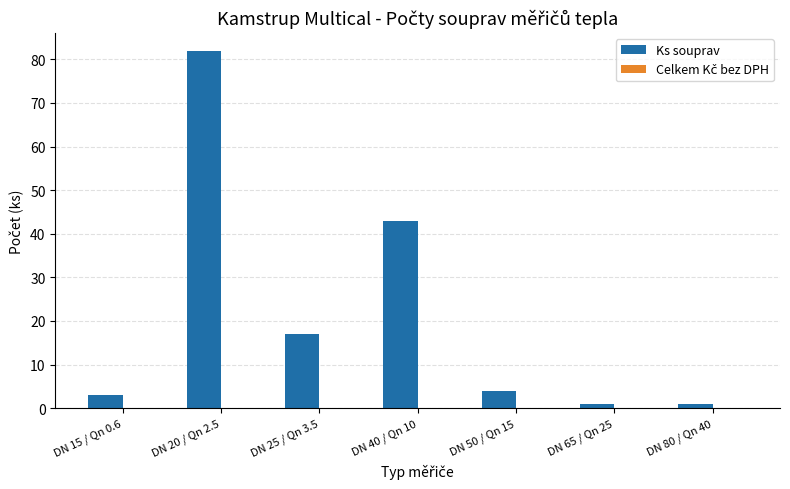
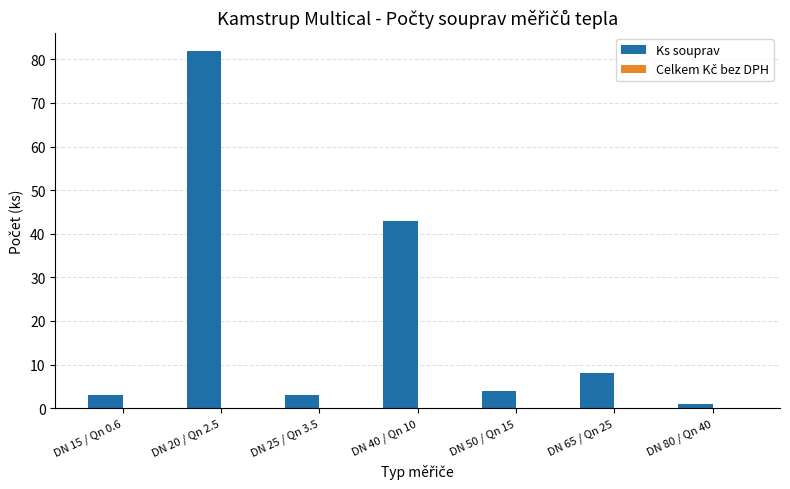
  {
    "Ks souprav": {
      "DN 15 / Qn 0.6": 3,
      "DN 20 / Qn 2.5": 82,
-     "DN 25 / Qn 3.5": 17,
+     "DN 25 / Qn 3.5": 3,
      "DN 40 / Qn 10": 43,
      "DN 50 / Qn 15": 4,
-     "DN 65 / Qn 25": 1,
+     "DN 65 / Qn 25": 8,
      "DN 80 / Qn 40": 1
    },
    "Celkem Kč bez DPH": {
      "DN 15 / Qn 0.6": 0,
      "DN 20 / Qn 2.5": 0,
      "DN 25 / Qn 3.5": 0,
      "DN 40 / Qn 10": 0,
      "DN 50 / Qn 15": 0,
      "DN 65 / Qn 25": 0,
      "DN 80 / Qn 40": 0
    }
  }
